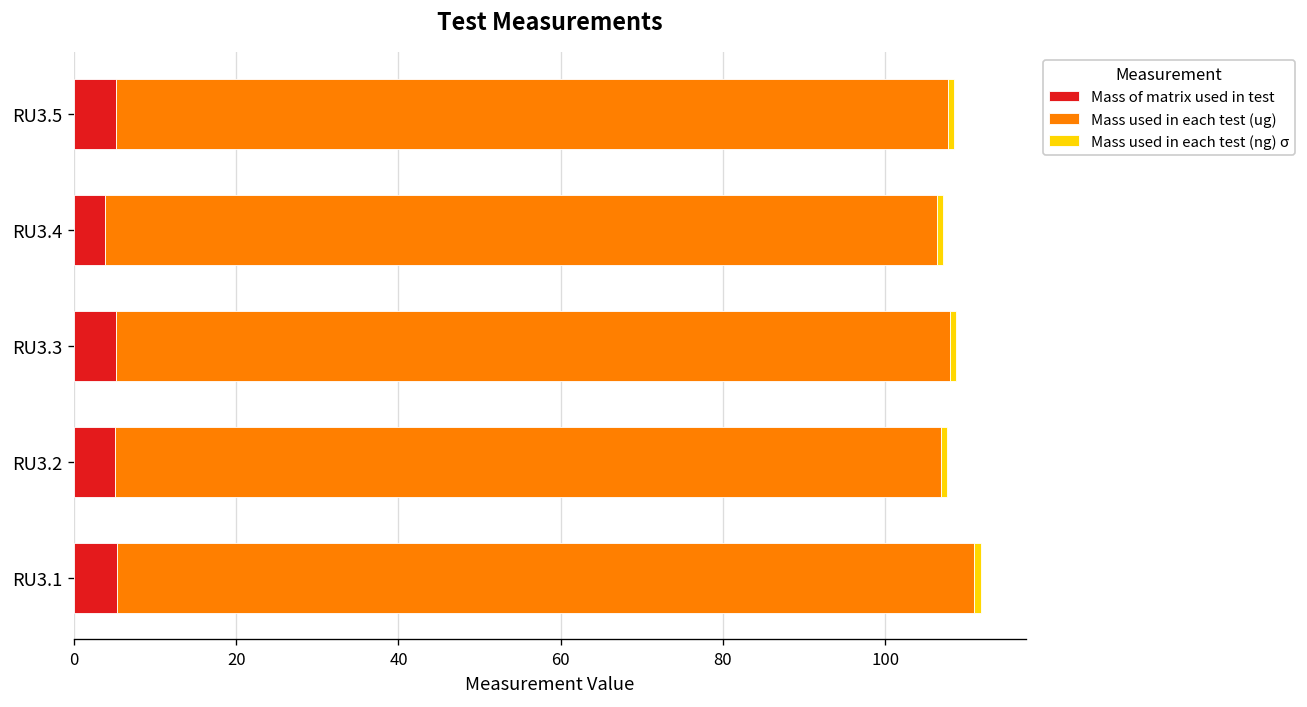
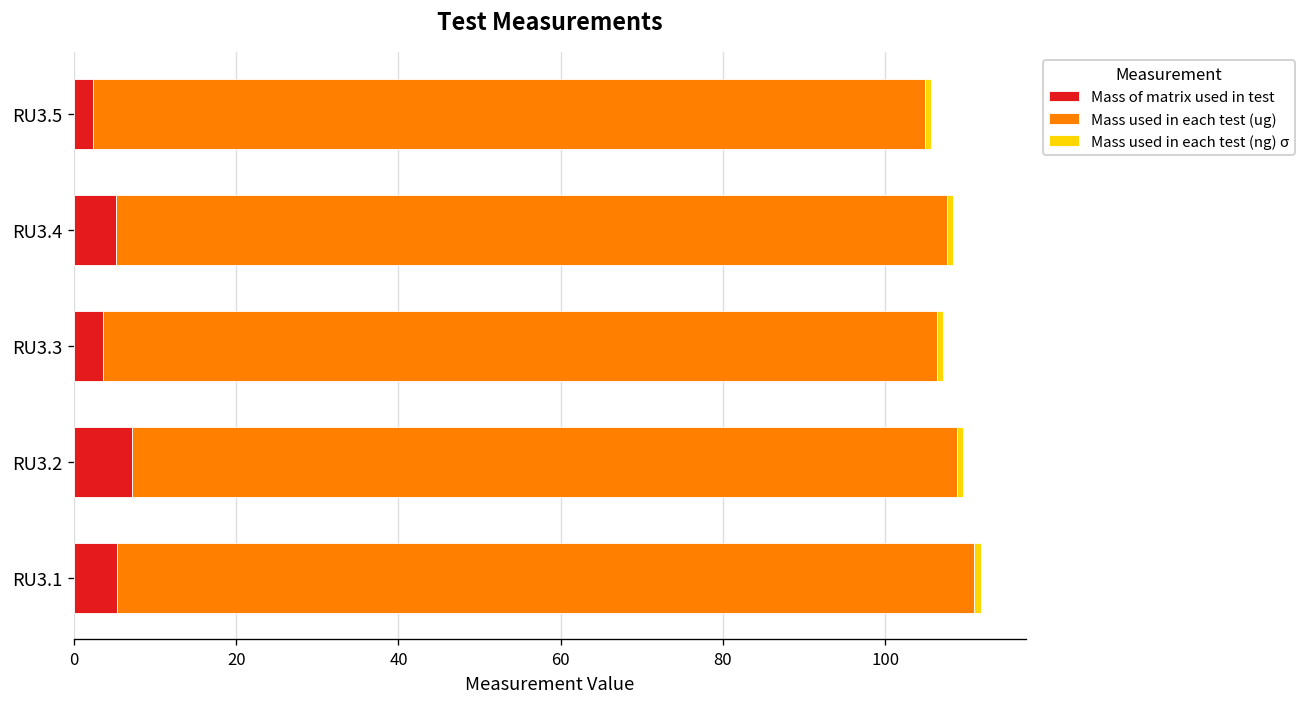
  {
    "Mass of matrix used in test": {
-     "RU3.5": 5,
-     "RU3.4": 4,
-     "RU3.3": 5,
-     "RU3.2": 5,
+     "RU3.5": 2,
+     "RU3.4": 5,
+     "RU3.3": 4,
+     "RU3.2": 7,
      "RU3.1": 5
    },
    "Mass used in each test (ug)": {
      "RU3.5": 103,
      "RU3.4": 103,
      "RU3.3": 103,
      "RU3.2": 102,
      "RU3.1": 106
    },
    "Mass used in each test (ng) σ": {
      "RU3.5": 1,
      "RU3.4": 1,
      "RU3.3": 1,
      "RU3.2": 1,
      "RU3.1": 1
    }
  }
